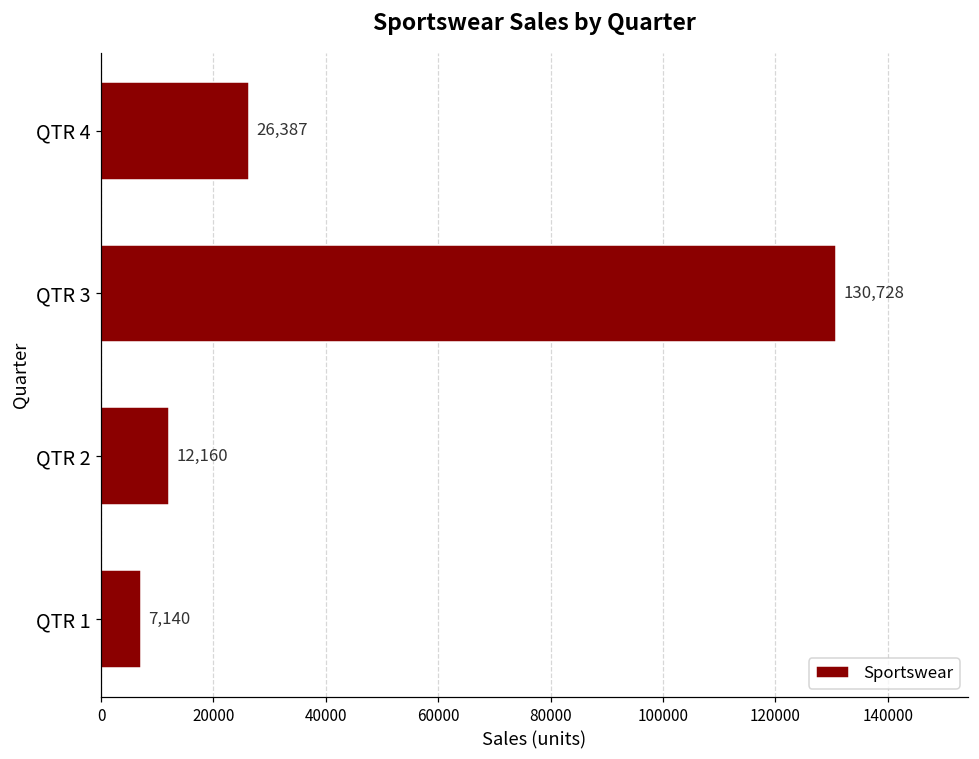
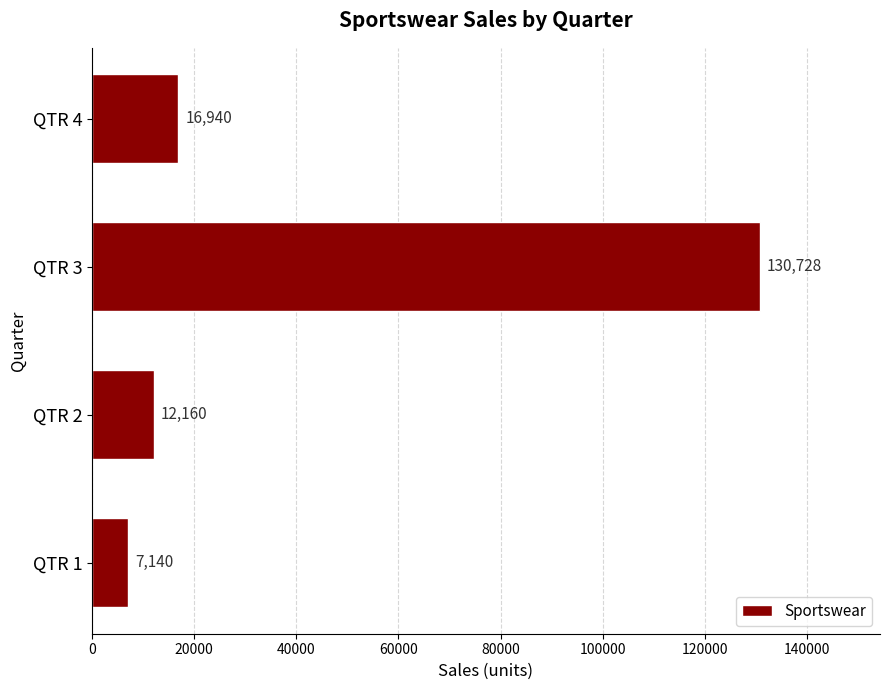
  {
-   "QTR 4": "26,387",
+   "QTR 4": "16,940",
    "QTR 3": "130,728",
    "QTR 2": "12,160",
    "QTR 1": "7,140"
  }
